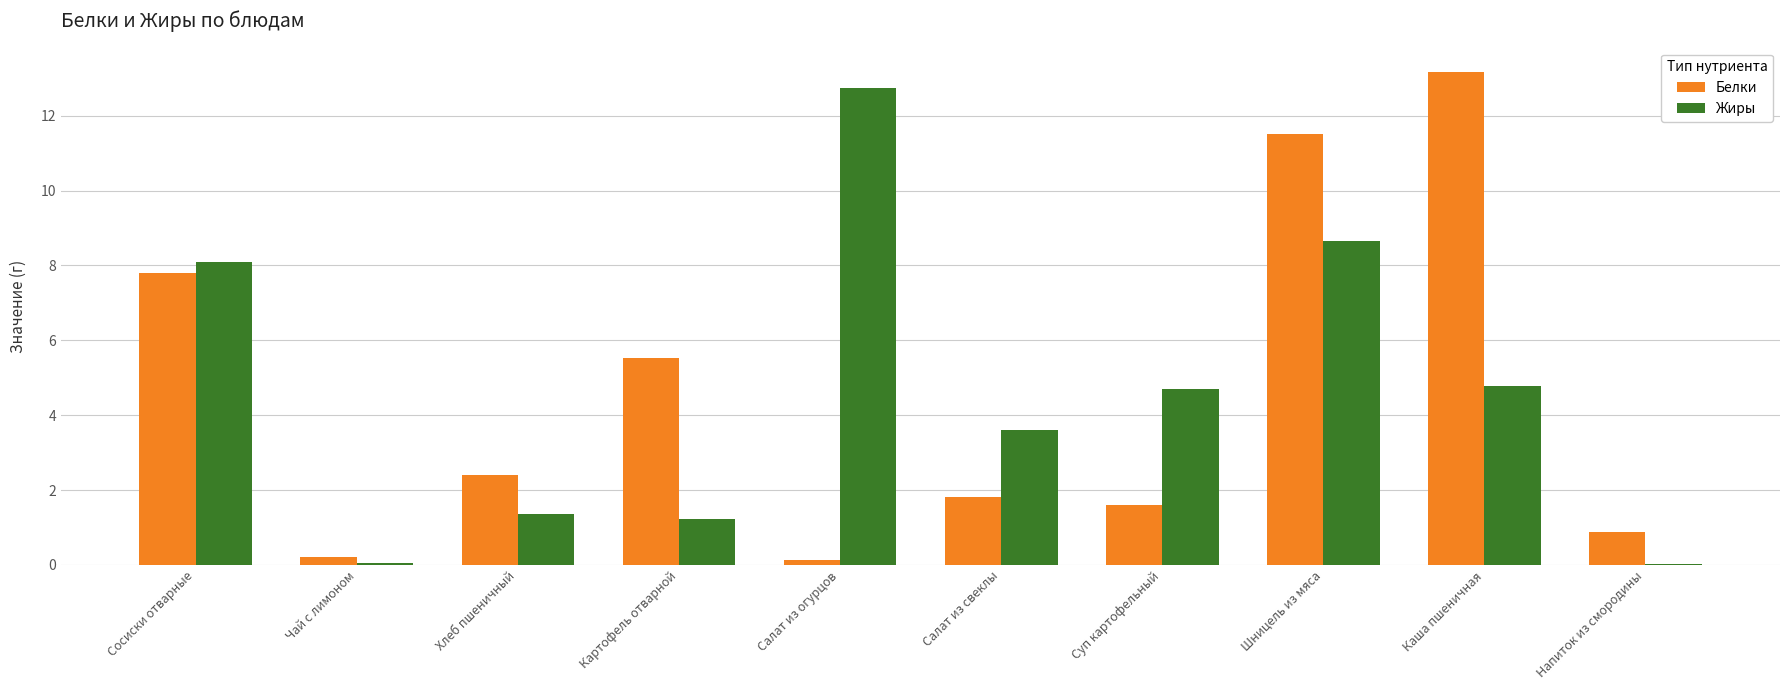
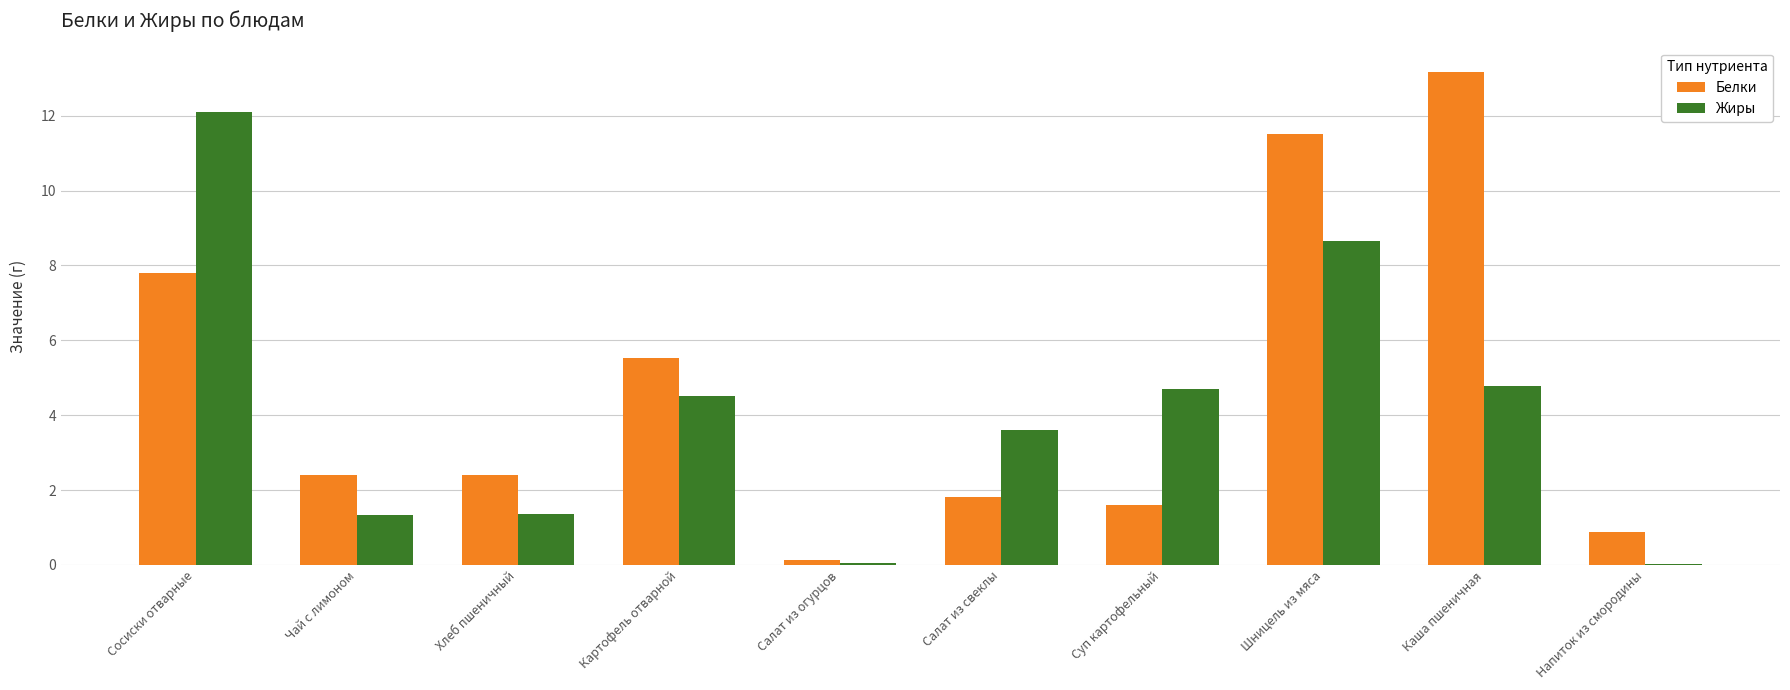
  {
    "Белки": {
      "Сосиски отварные": 7.8,
-     "Чай с лимоном": 0.2,
+     "Чай с лимоном": 2.4,
      "Хлеб пшеничный": 2.4,
      "Картофель отварной": 5.5,
      "Салат из огурцов": 0.1,
      "Салат из свеклы": 1.8,
      "Суп картофельный": 1.6,
      "Шницель из мяса": 11.5,
      "Каша пшеничная": 13.2,
      "Напиток из смородины": 0.9
    },
    "Жиры": {
-     "Сосиски отварные": 8.1,
-     "Чай с лимоном": 0.1,
+     "Сосиски отварные": 12.1,
+     "Чай с лимоном": 1.3,
      "Хлеб пшеничный": 1.4,
-     "Картофель отварной": 1.2,
-     "Салат из огурцов": 12.7,
+     "Картофель отварной": 4.5,
+     "Салат из огурцов": 0.1,
      "Салат из свеклы": 3.6,
      "Суп картофельный": 4.7,
      "Шницель из мяса": 8.7,
      "Каша пшеничная": 4.8
    }
  }
